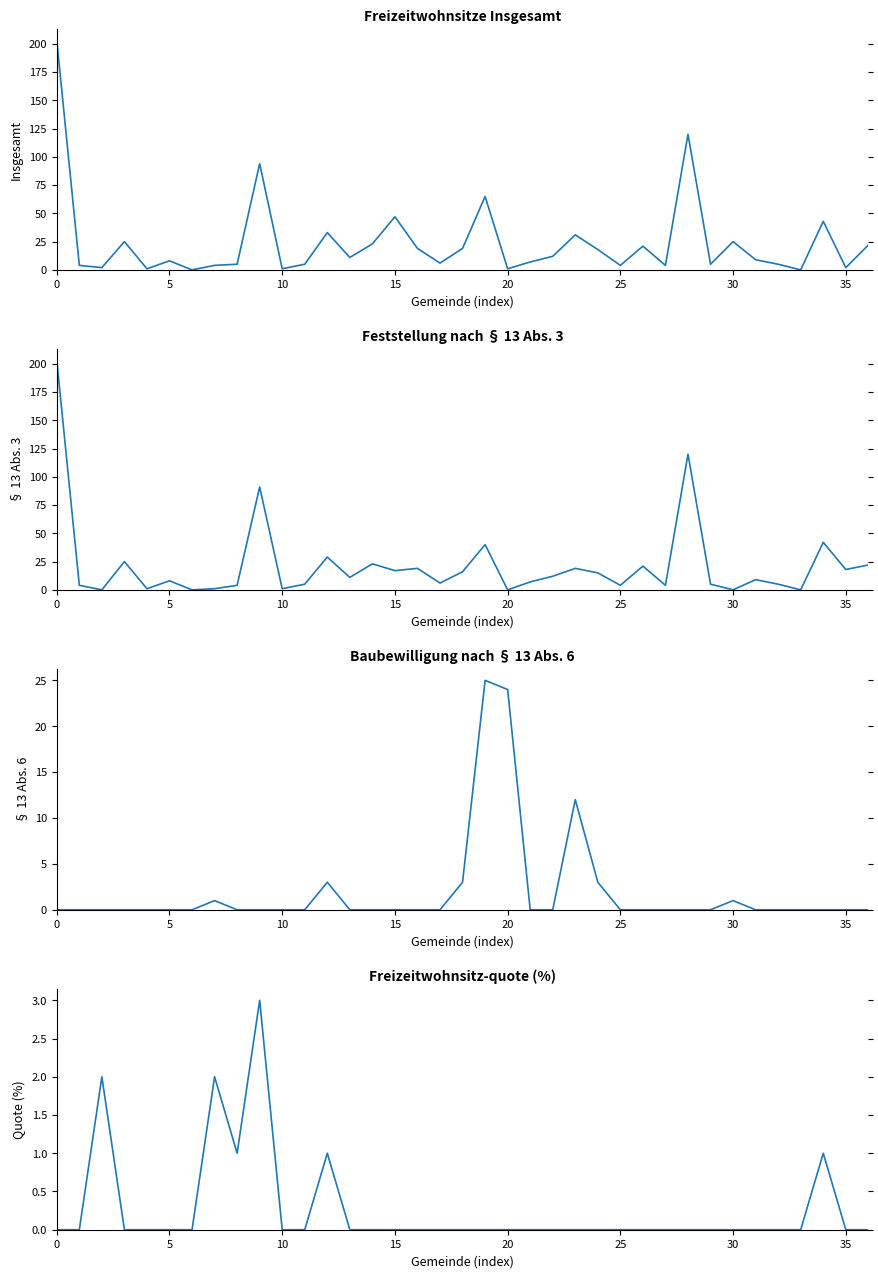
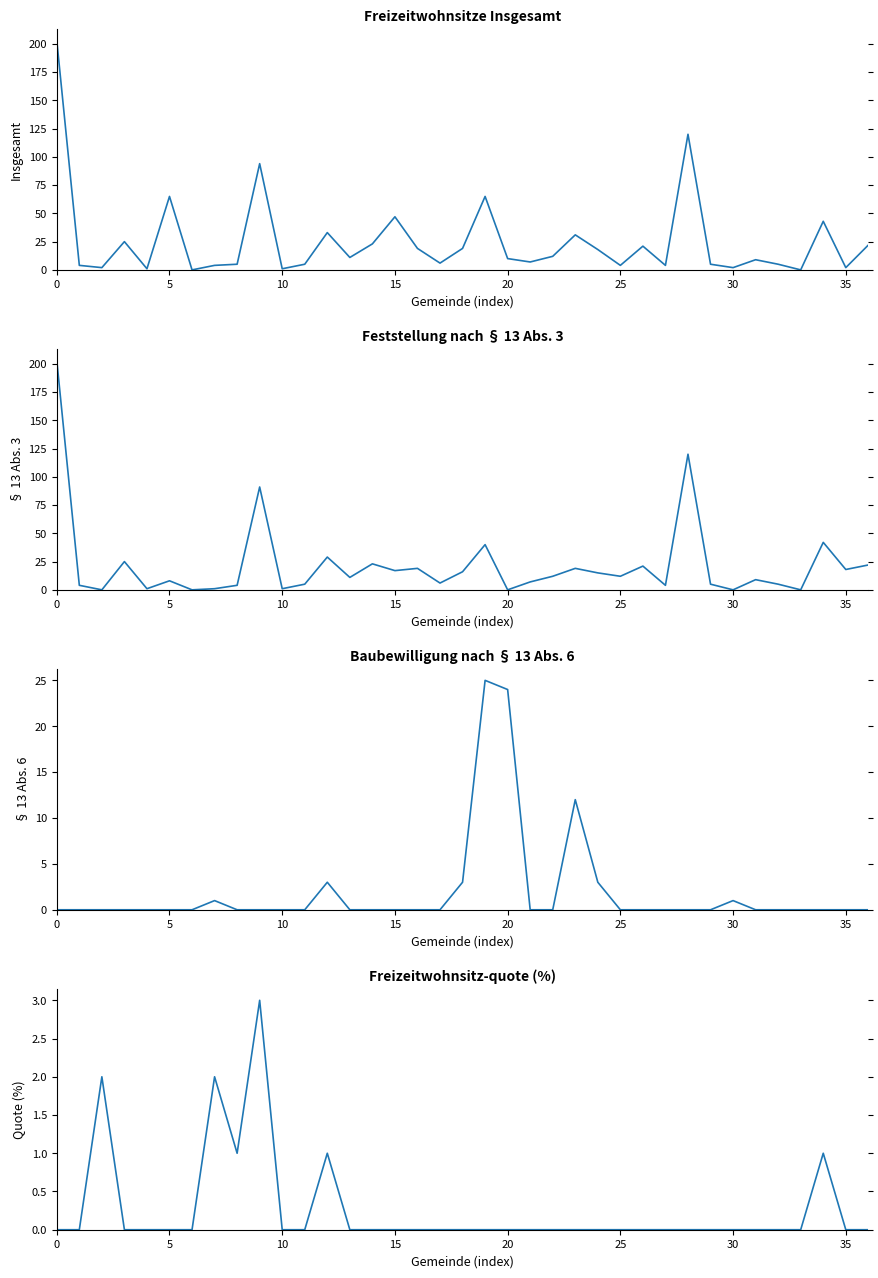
  {
    "Freizeitwohnsitze Insgesamt": {
      "0": 203,
-     "5": 8,
+     "5": 65,
      "10": 1,
      "15": 47,
-     "20": 1,
+     "20": 10,
      "25": 4,
-     "30": 25,
+     "30": 2,
      "35": 2
    },
    "Feststellung nach § 13 Abs. 3": {
      "0": 203,
      "5": 8,
      "10": 1,
      "15": 17,
      "20": 0,
-     "25": 4,
+     "25": 12,
      "30": 0,
      "35": 18
    },
    "Baubewilligung nach § 13 Abs. 6": {
      "0": 0,
      "5": 0,
      "10": 0,
      "15": 0,
      "20": 24,
      "25": 0,
      "30": 1,
      "35": 0
    },
    "Freizeitwohnsitz-quote (%)": {
      "0": 0.0,
      "5": 0.0,
      "10": 0.0,
      "15": 0.0,
      "20": 0.0,
      "25": 0.0,
      "30": 0.0,
      "35": 0.0
    }
  }
